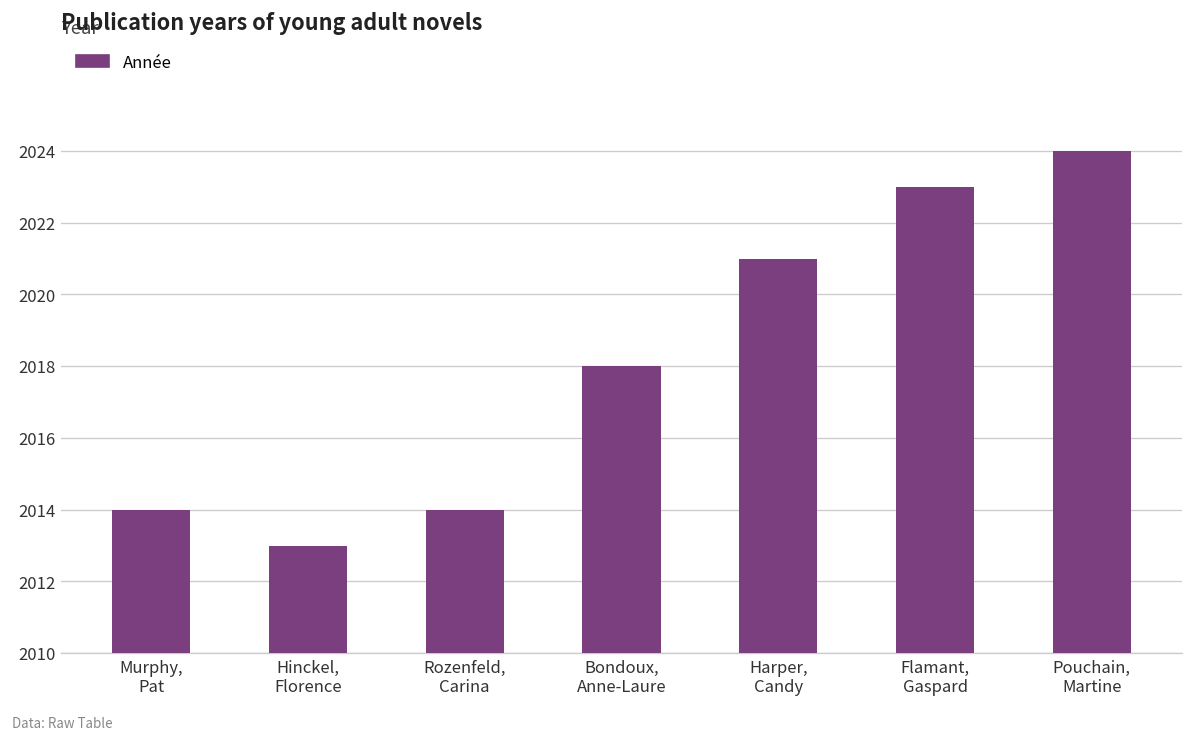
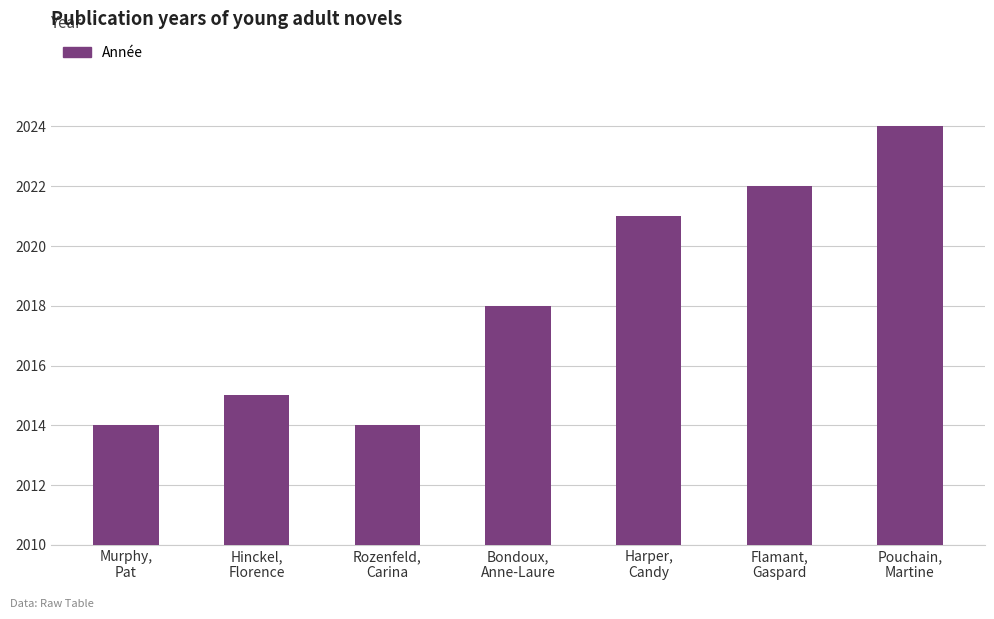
  {
    "Murphy, Pat": 2014,
-   "Hinckel, Florence": 2013,
+   "Hinckel, Florence": 2015,
    "Rozenfeld, Carina": 2014,
    "Bondoux, Anne-Laure": 2018,
    "Harper, Candy": 2021,
-   "Flamant, Gaspard": 2023,
+   "Flamant, Gaspard": 2022,
    "Pouchain, Martine": 2024
  }
